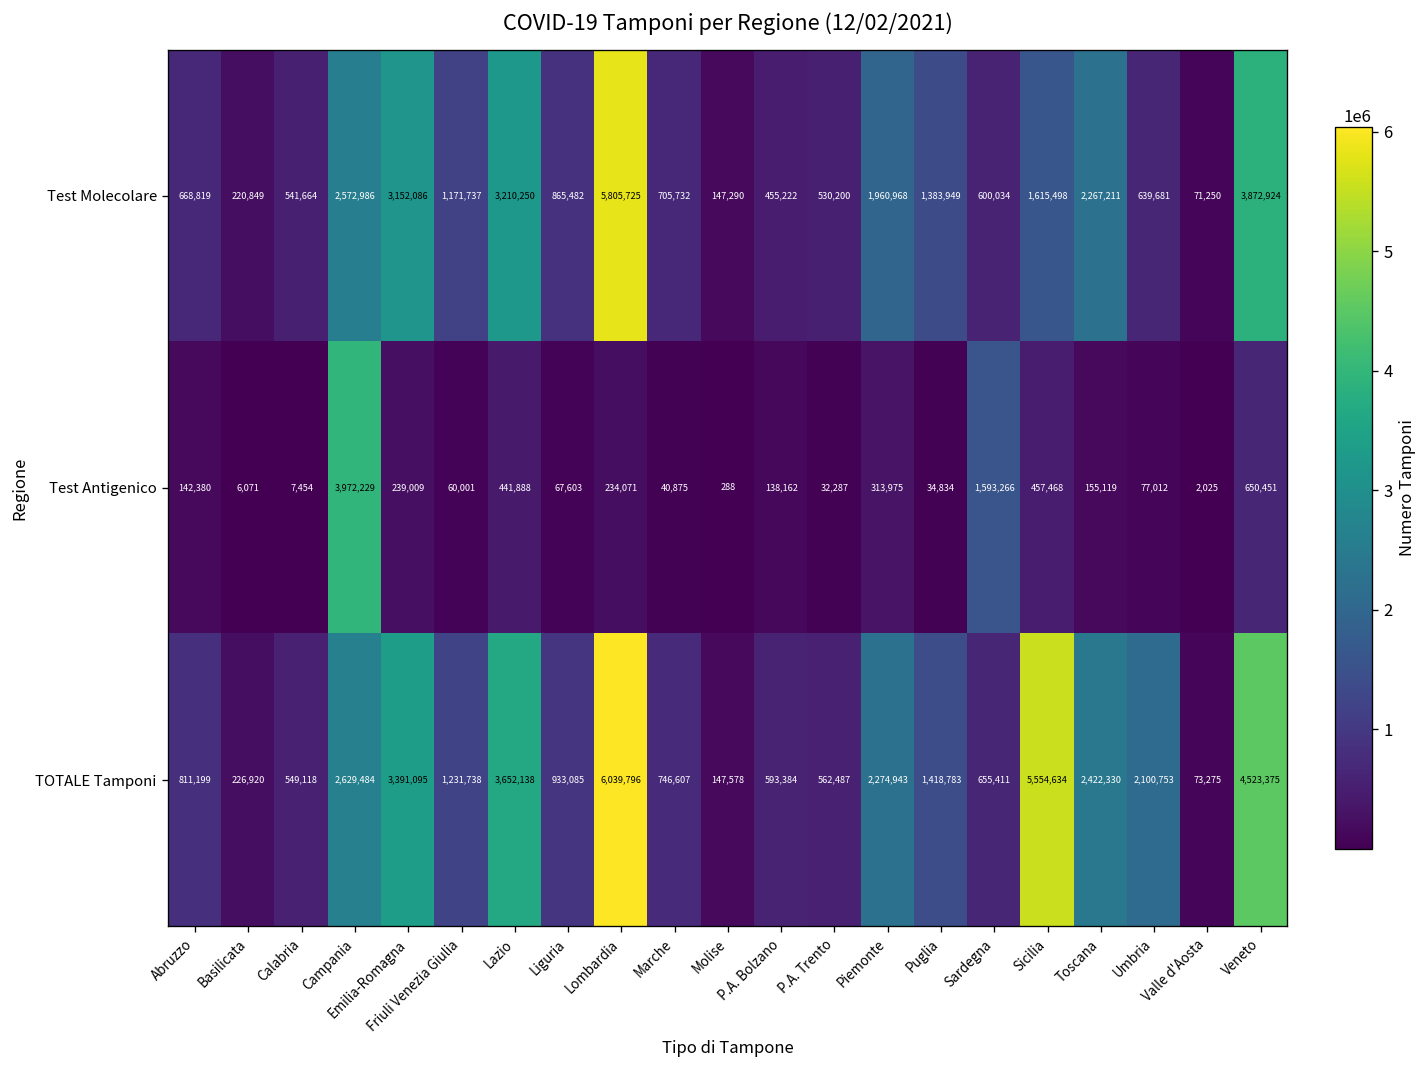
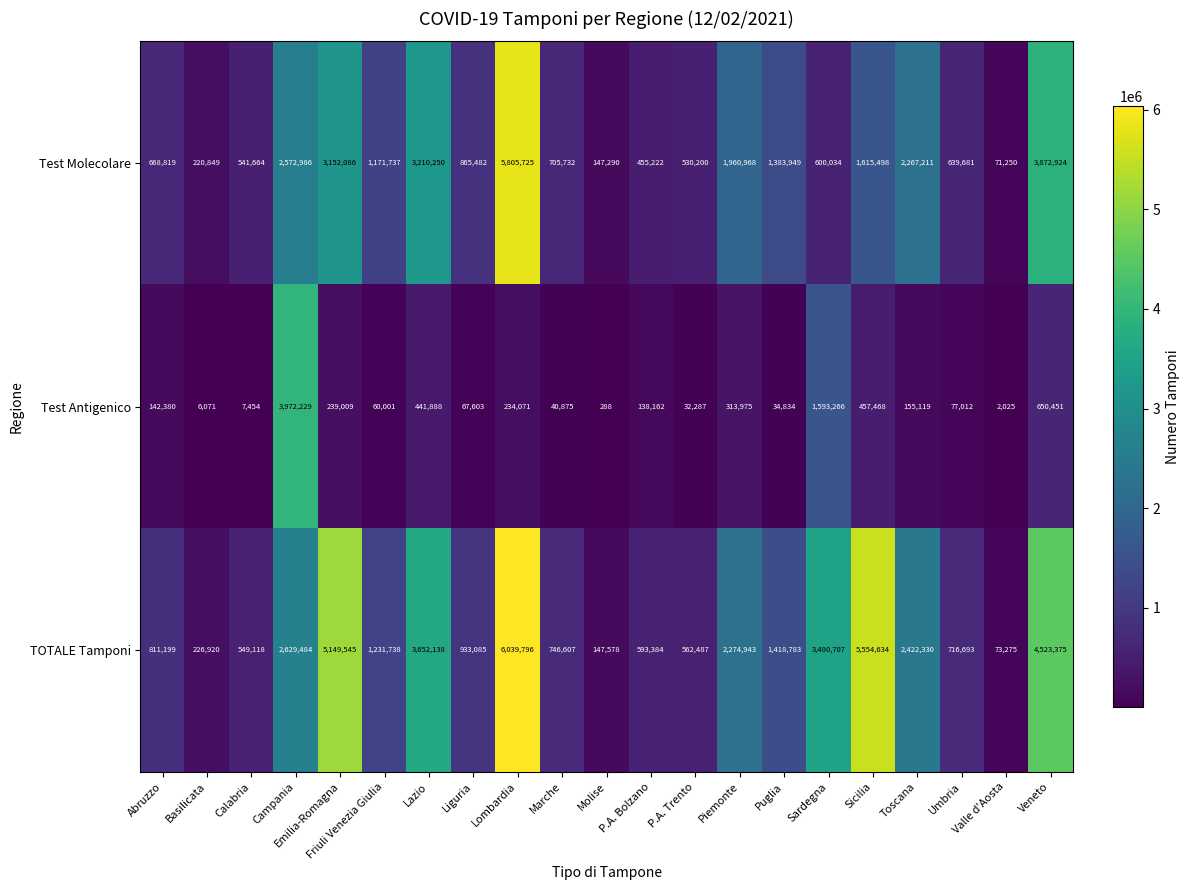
  {
    "Test Molecolare": {
      "Abruzzo": "668,819",
      "Basilicata": "220,849",
      "Calabria": "541,664",
      "Campania": "2,572,986",
      "Emilia-Romagna": "3,152,086",
      "Friuli Venezia Giulia": "1,171,737",
      "Lazio": "3,210,250",
      "Liguria": "865,482",
      "Lombardia": "5,805,725",
      "Marche": "705,732",
      "Molise": "147,290",
      "P.A. Bolzano": "455,222",
      "P.A. Trento": "530,200",
      "Piemonte": "1,960,968",
      "Puglia": "1,383,949",
      "Sardegna": "600,034",
      "Sicilia": "1,615,498",
      "Toscana": "2,267,211",
      "Umbria": "639,681",
      "Valle d'Aosta": "71,250",
      "Veneto": "3,872,924"
    },
    "Test Antigenico": {
      "Abruzzo": "142,380",
      "Basilicata": "6,071",
      "Calabria": "7,454",
      "Campania": "3,972,229",
      "Emilia-Romagna": "239,009",
      "Friuli Venezia Giulia": "60,001",
      "Lazio": "441,888",
      "Liguria": "67,603",
      "Lombardia": "234,071",
      "Marche": "40,875",
      "Molise": "288",
      "P.A. Bolzano": "138,162",
      "P.A. Trento": "32,287",
      "Piemonte": "313,975",
      "Puglia": "34,834",
      "Sardegna": "1,593,266",
      "Sicilia": "457,468",
      "Toscana": "155,119",
      "Umbria": "77,012",
      "Valle d'Aosta": "2,025",
      "Veneto": "650,451"
    },
    "TOTALE Tamponi": {
      "Abruzzo": "811,199",
      "Basilicata": "226,920",
      "Calabria": "549,118",
      "Campania": "2,629,484",
-     "Emilia-Romagna": "3,391,095",
+     "Emilia-Romagna": "5,149,545",
      "Friuli Venezia Giulia": "1,231,738",
      "Lazio": "3,652,138",
      "Liguria": "933,085",
      "Lombardia": "6,039,796",
      "Marche": "746,607",
      "Molise": "147,578",
      "P.A. Bolzano": "593,384",
      "P.A. Trento": "562,487",
      "Piemonte": "2,274,943",
      "Puglia": "1,418,783",
-     "Sardegna": "655,411",
+     "Sardegna": "3,480,707",
      "Sicilia": "5,554,634",
      "Toscana": "2,422,330",
-     "Umbria": "2,100,753",
+     "Umbria": "716,693",
      "Valle d'Aosta": "73,275",
      "Veneto": "4,523,375"
    }
  }
